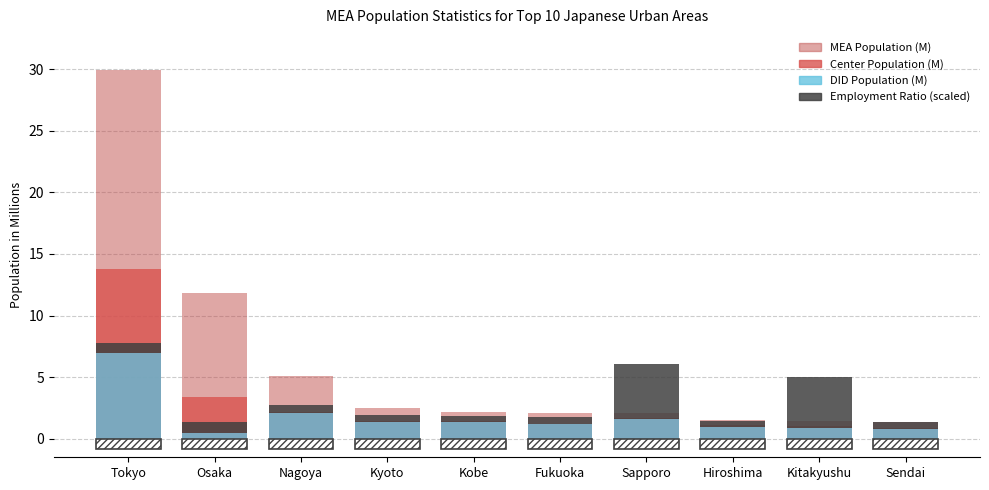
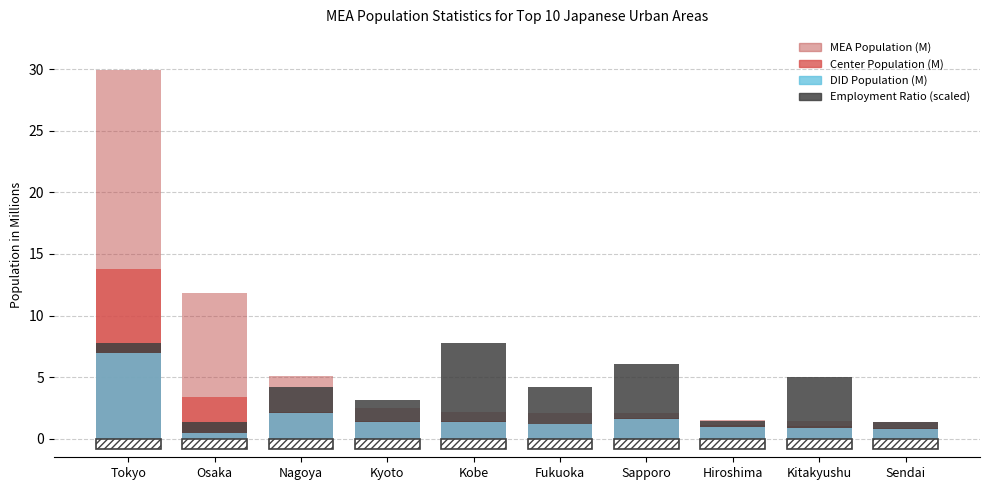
  {
    "Employment Ratio (scaled)": {
-     "Nagoya": 0.6,
-     "Kyoto": 0.6,
-     "Kobe": 0.5,
-     "Fukuoka": 0.6,
+     "Nagoya": 2.1,
+     "Kyoto": 1.8,
+     "Kobe": 6.4,
+     "Fukuoka": 3.1,
      "Sapporo": 4.5,
      "Hiroshima": 0.5,
      "Kitakyushu": 4.1,
      "Sendai": 0.6
    }
  }
